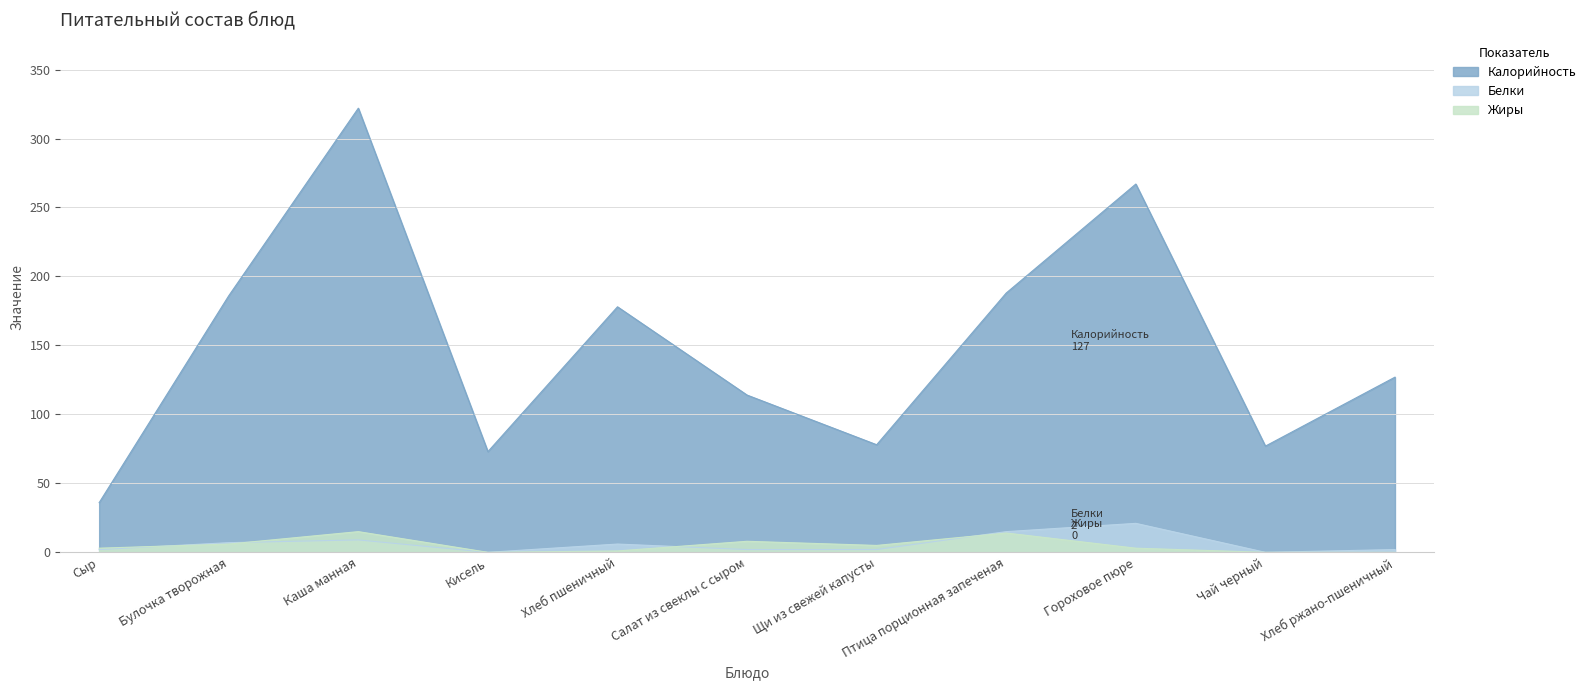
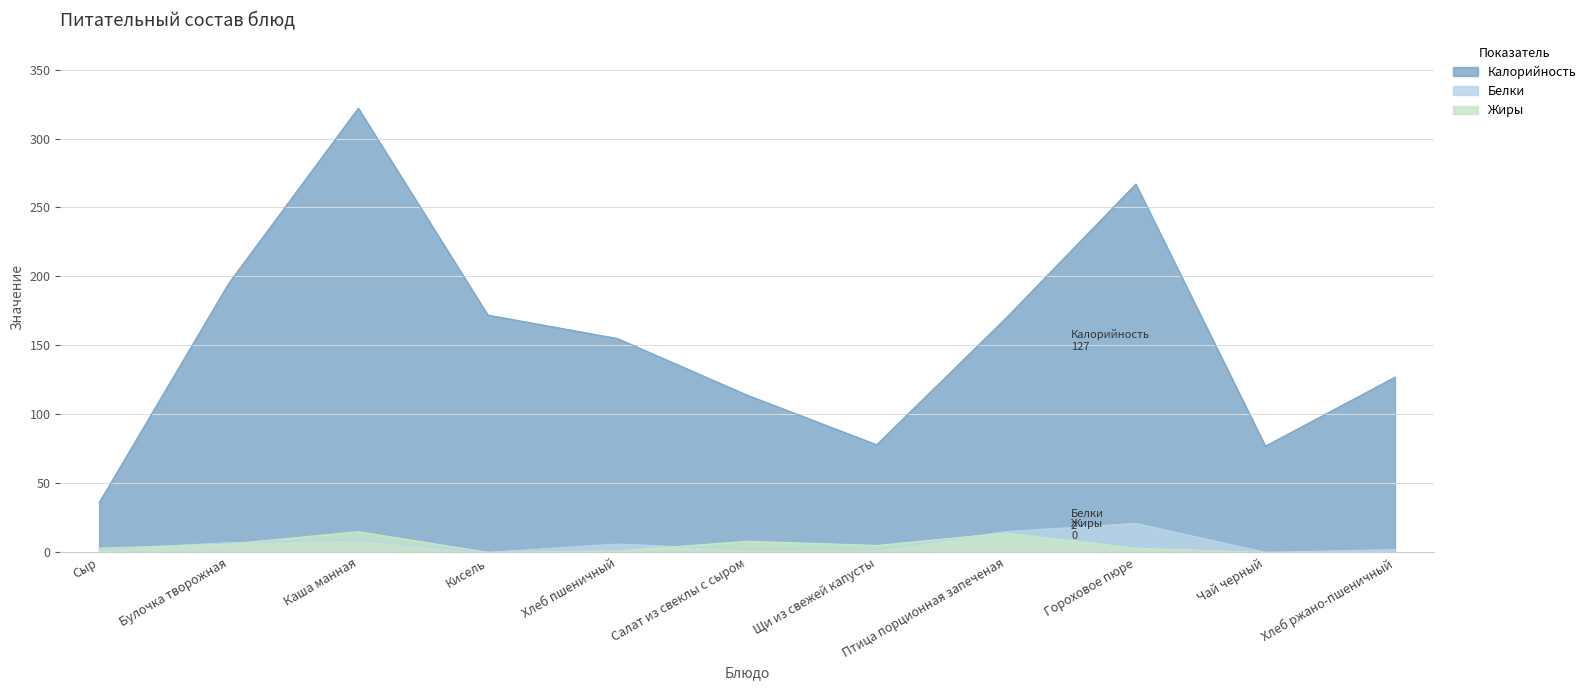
  {
    "Калорийность": {
      "Сыр": 36,
-     "Булочка творожная": 186,
+     "Булочка творожная": 195,
      "Каша манная": 322,
-     "Кисель": 73,
-     "Хлеб пшеничный": 178,
+     "Кисель": 172,
+     "Хлеб пшеничный": 155,
      "Салат из свеклы с сыром": 114,
      "Щи из свежей капусты": 78,
-     "Птица порционная запеченая": 188,
+     "Птица порционная запеченая": 170,
      "Гороховое пюре": 267,
      "Чай черный": 77,
      "Хлеб ржано-пшеничный": 127
    }
  }
